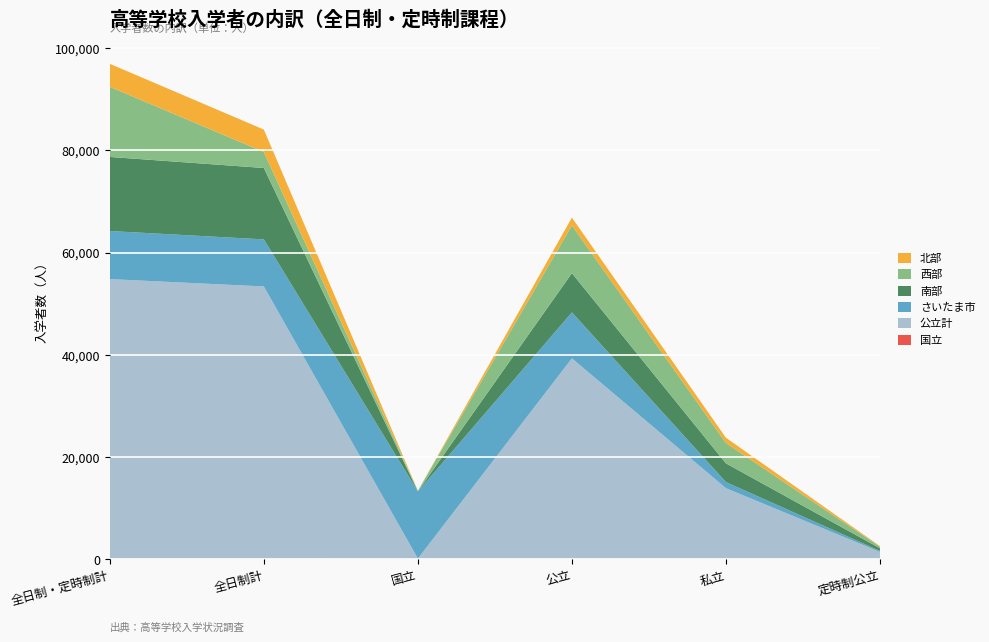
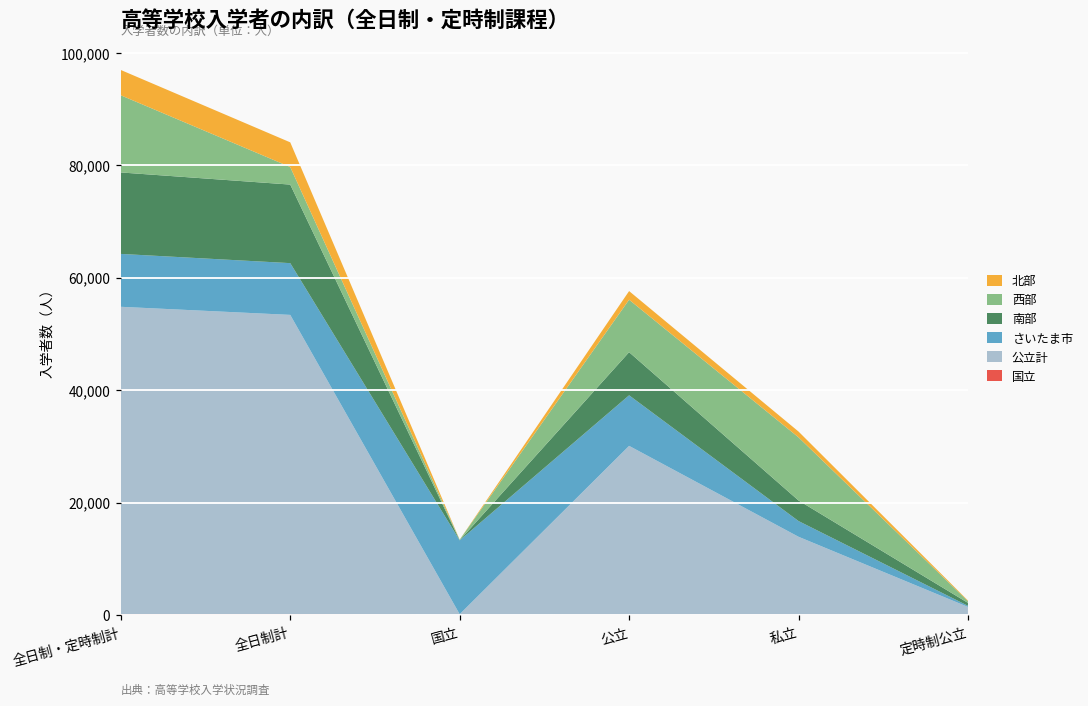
  {
    "国立": {
      "定時制公立": "0"
    },
    "公立計": {
      "全日制・定時制計": "55,000",
      "全日制計": "53,000",
-     "公立": "39,000",
+     "公立": "30,000",
      "私立": "14,000"
    },
    "さいたま市": {
      "全日制・定時制計": "9,000",
      "全日制計": "9,000",
      "公立": "9,000",
-     "私立": "1,000"
+     "私立": "3,000"
    },
    "南部": {
      "全日制・定時制計": "14,000",
      "全日制計": "14,000",
      "公立": "8,000",
      "私立": "4,000"
    },
    "西部": {
      "全日制・定時制計": "14,000",
      "全日制計": "3,000",
      "公立": "9,000",
-     "私立": "4,000"
+     "私立": "11,000"
    },
    "北部": {
      "全日制・定時制計": "5,000",
      "全日制計": "4,000",
      "公立": "2,000",
      "私立": "1,000"
    }
  }
